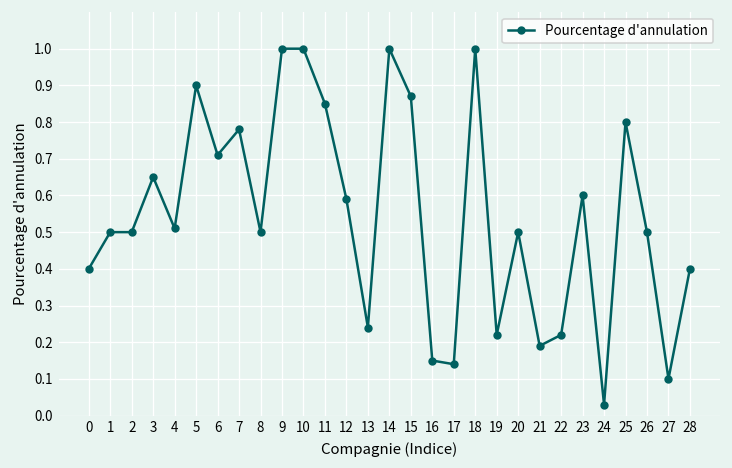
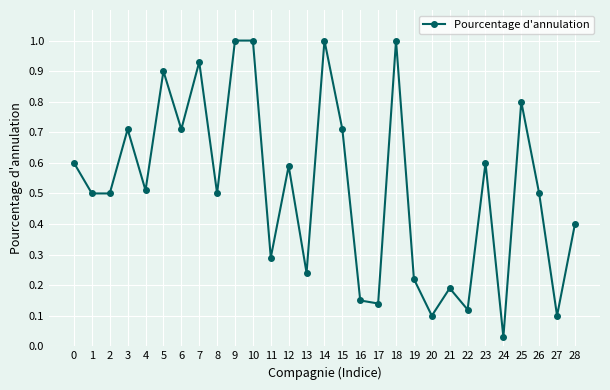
  {
-   "0": 0.4,
+   "0": 0.6,
    "1": 0.50,
    "2": 0.50,
-   "3": 0.65,
+   "3": 0.71,
    "4": 0.51,
    "5": 0.90,
    "6": 0.71,
-   "7": 0.78,
+   "7": 0.93,
    "8": 0.50,
    "9": 1.00,
    "10": 1.00,
-   "11": 0.85,
+   "11": 0.29,
    "12": 0.59,
    "13": 0.24,
    "14": 1.00,
-   "15": 0.87,
+   "15": 0.71,
    "16": 0.15,
    "17": 0.14,
    "18": 1.00,
    "19": 0.22,
-   "20": 0.5,
+   "20": 0.1,
    "21": 0.19,
-   "22": 0.22,
+   "22": 0.12,
    "23": 0.60,
    "24": 0.03,
    "25": 0.80,
    "26": 0.50,
    "27": 0.10,
    "28": 0.40
  }
